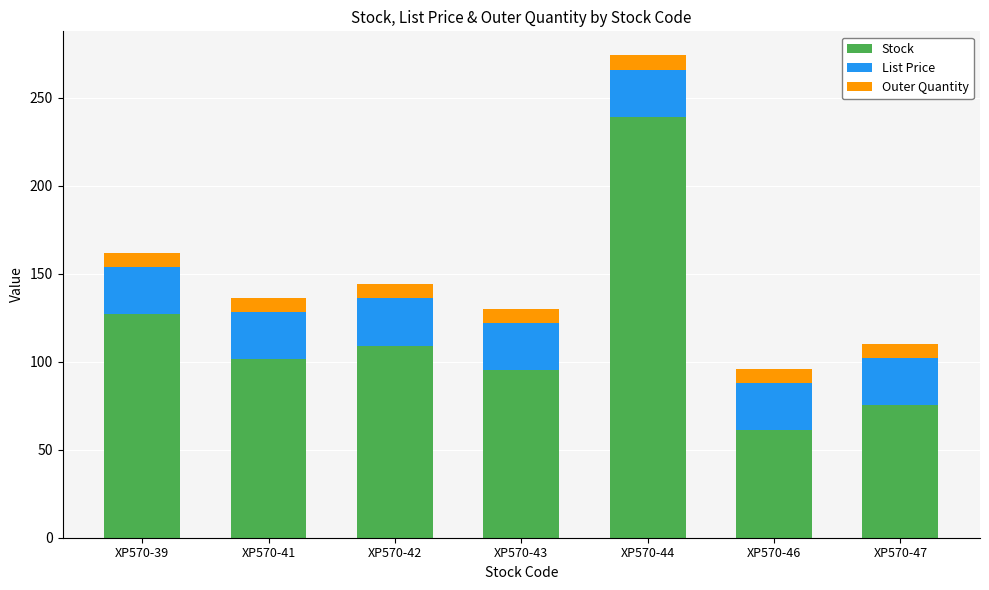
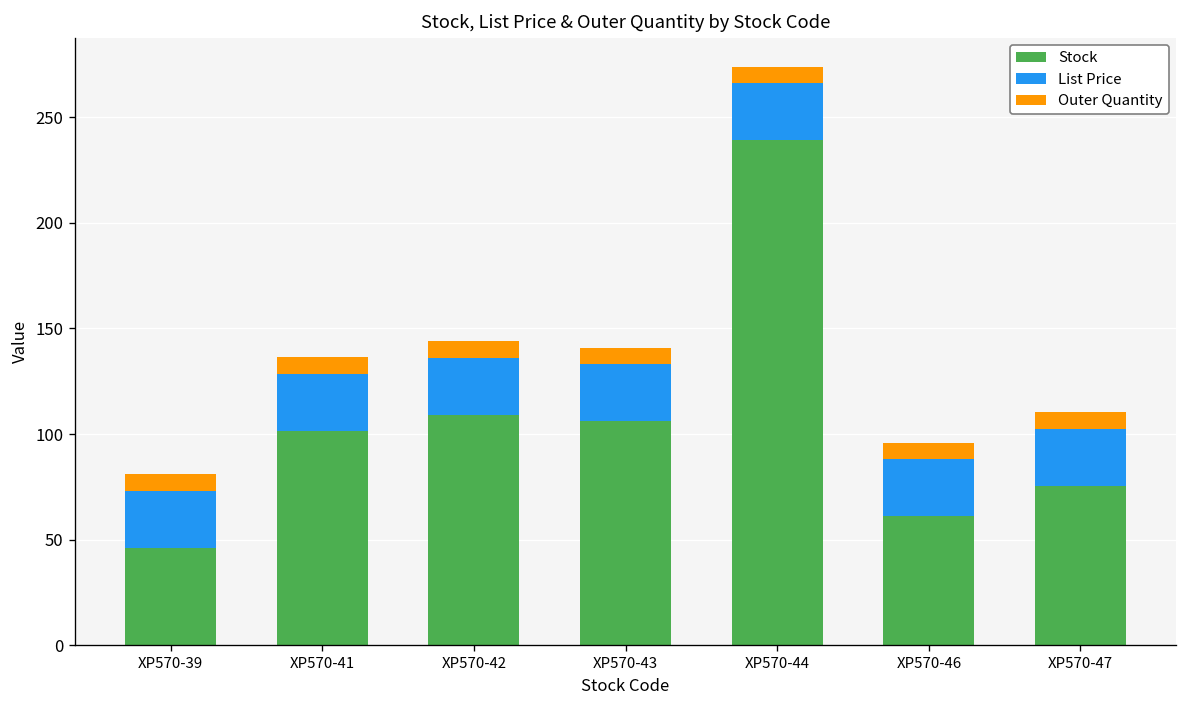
  {
    "Stock": {
-     "XP570-39": 127,
+     "XP570-39": 46,
      "XP570-41": 102,
      "XP570-42": 109,
-     "XP570-43": 95,
+     "XP570-43": 106,
      "XP570-44": 239,
      "XP570-46": 61,
      "XP570-47": 75
    },
    "List Price": {
      "XP570-39": 27,
      "XP570-41": 27,
      "XP570-42": 27,
      "XP570-43": 27,
      "XP570-44": 27,
      "XP570-46": 27,
      "XP570-47": 27
    },
    "Outer Quantity": {
      "XP570-39": 8,
      "XP570-41": 8,
      "XP570-42": 8,
      "XP570-43": 8,
      "XP570-44": 8,
      "XP570-46": 8,
      "XP570-47": 8
    }
  }
